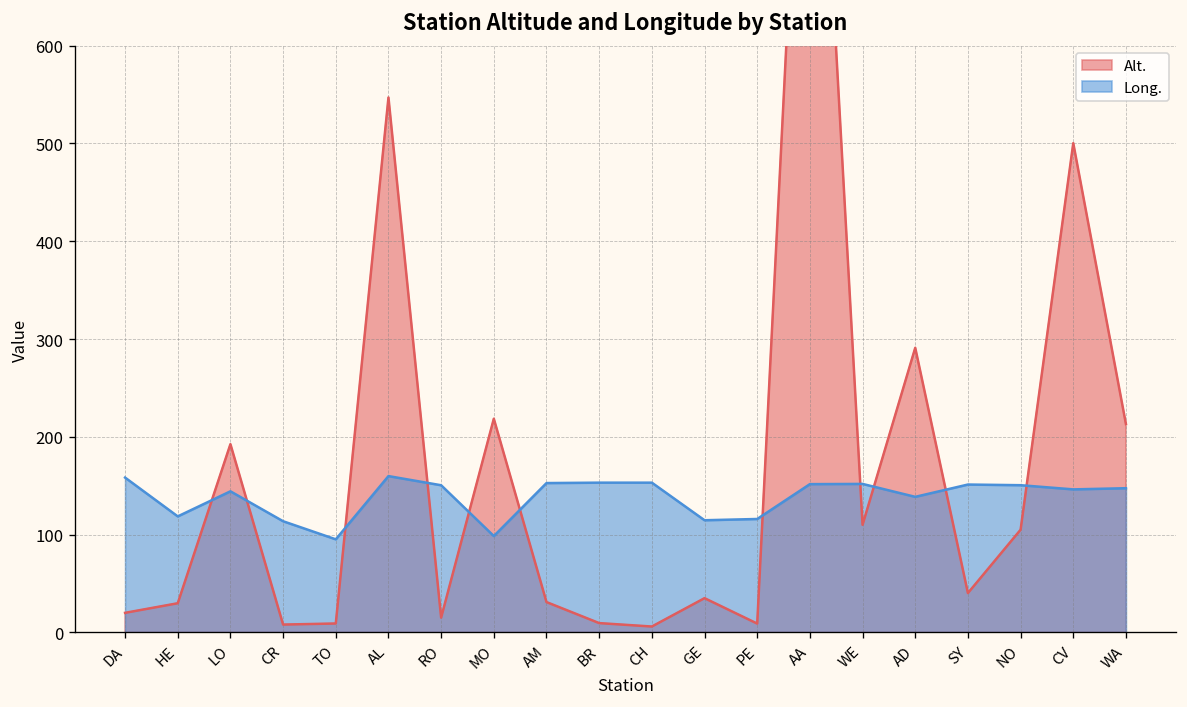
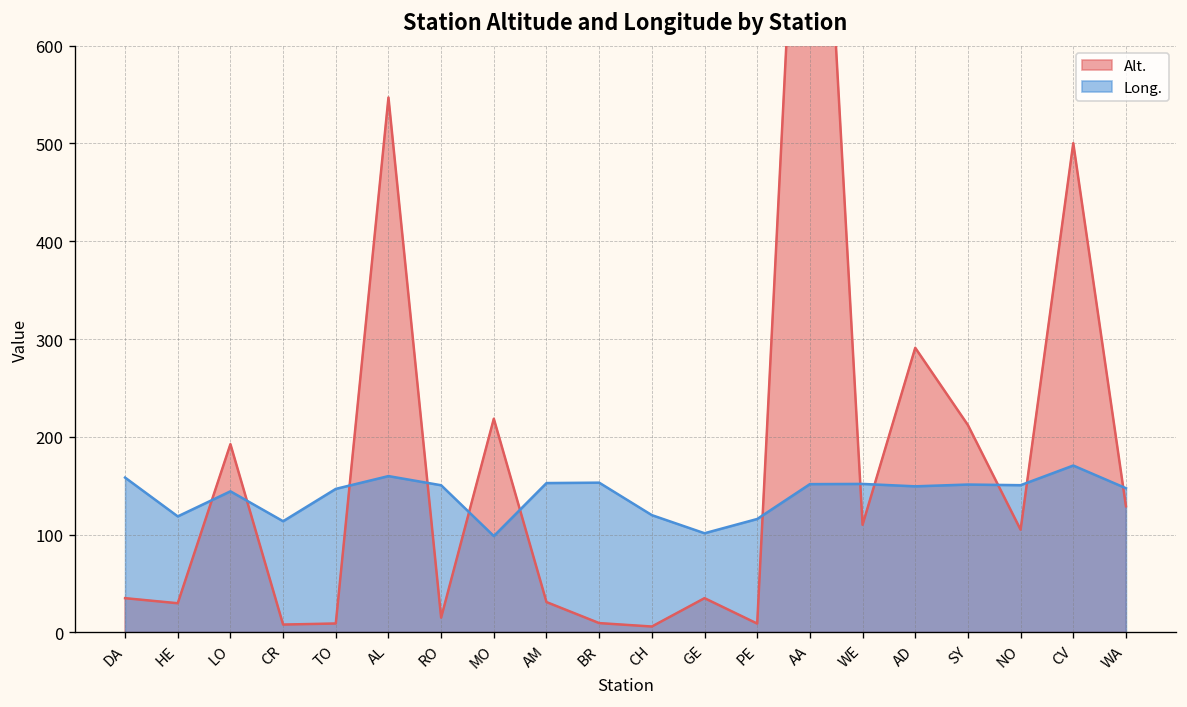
  {
    "Alt.": {
-     "DA": 20,
+     "DA": 40,
      "HE": 30,
      "LO": 190,
      "CR": 10,
      "TO": 10,
      "AL": 550,
      "RO": 20,
      "MO": 220,
      "AM": 30,
      "BR": 10,
      "CH": 10,
      "GE": 40,
      "PE": 10,
      "WE": 110,
      "AD": 290,
-     "SY": 40,
+     "SY": 210,
      "NO": 110,
      "CV": 500,
-     "WA": 210
+     "WA": 130
    },
    "Long.": {
      "DA": 160,
      "HE": 120,
      "LO": 140,
      "CR": 110,
-     "TO": 100,
+     "TO": 150,
      "AL": 160,
      "RO": 150,
      "MO": 100,
      "AM": 150,
      "BR": 150,
-     "CH": 150,
-     "GE": 110,
+     "CH": 120,
+     "GE": 100,
      "PE": 120,
      "AA": 150,
      "WE": 150,
-     "AD": 140,
+     "AD": 150,
      "SY": 150,
      "NO": 150,
-     "CV": 150,
+     "CV": 170,
      "WA": 150
    }
  }
